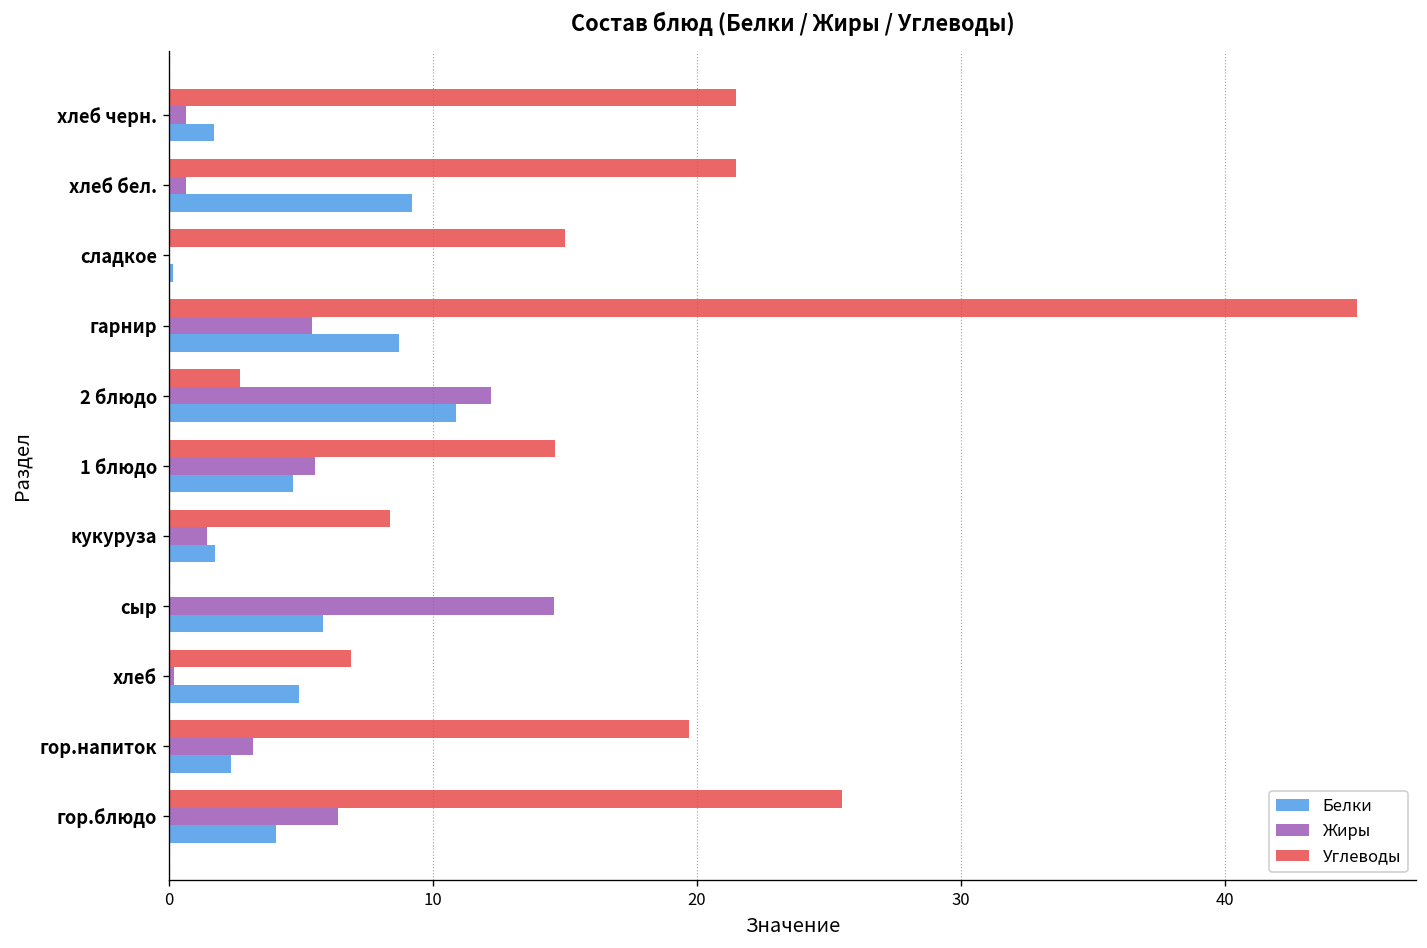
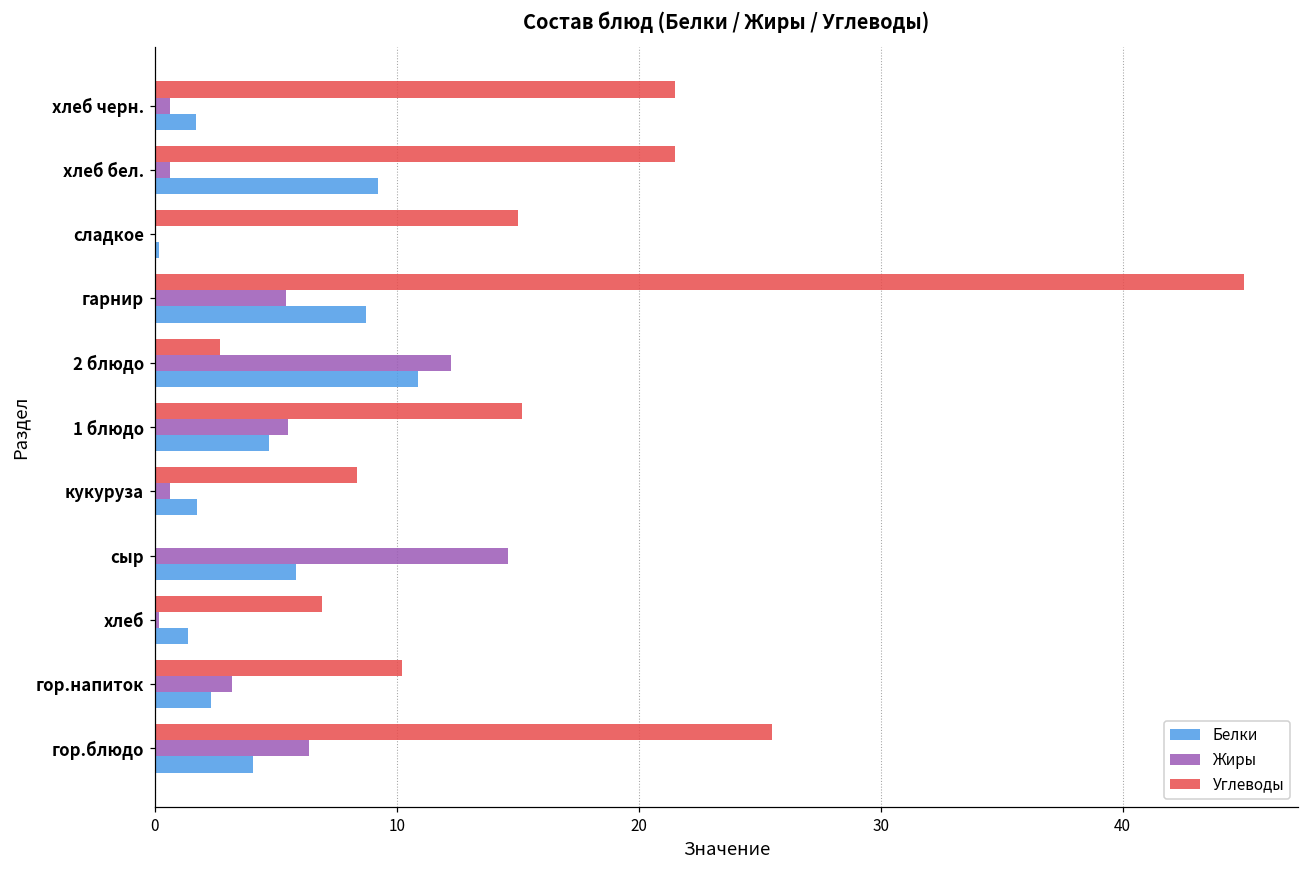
  {
    "Белки": {
      "хлеб черн.": 1.7,
      "хлеб бел.": 9.2,
      "сладкое": 0.2,
      "гарнир": 8.7,
      "2 блюдо": 10.9,
      "1 блюдо": 4.7,
      "кукуруза": 1.7,
      "сыр": 5.8,
-     "хлеб": 4.9,
+     "хлеб": 1.4,
      "гор.напиток": 2.3,
      "гор.блюдо": 4.1
    },
    "Жиры": {
      "хлеб черн.": 0.6,
      "хлеб бел.": 0.6,
      "сладкое": 0.0,
      "гарнир": 5.4,
      "2 блюдо": 12.2,
      "1 блюдо": 5.5,
-     "кукуруза": 1.4,
+     "кукуруза": 0.6,
      "сыр": 14.6,
      "хлеб": 0.2,
      "гор.напиток": 3.2,
      "гор.блюдо": 6.4
    },
    "Углеводы": {
      "хлеб черн.": 21.5,
      "хлеб бел.": 21.5,
      "сладкое": 15.0,
      "гарнир": 45.0,
      "2 блюдо": 2.7,
-     "1 блюдо": 14.6,
+     "1 блюдо": 15.2,
      "кукуруза": 8.4,
      "сыр": 0.0,
      "хлеб": 6.9,
-     "гор.напиток": 19.7,
+     "гор.напиток": 10.2,
      "гор.блюдо": 25.5
    }
  }
